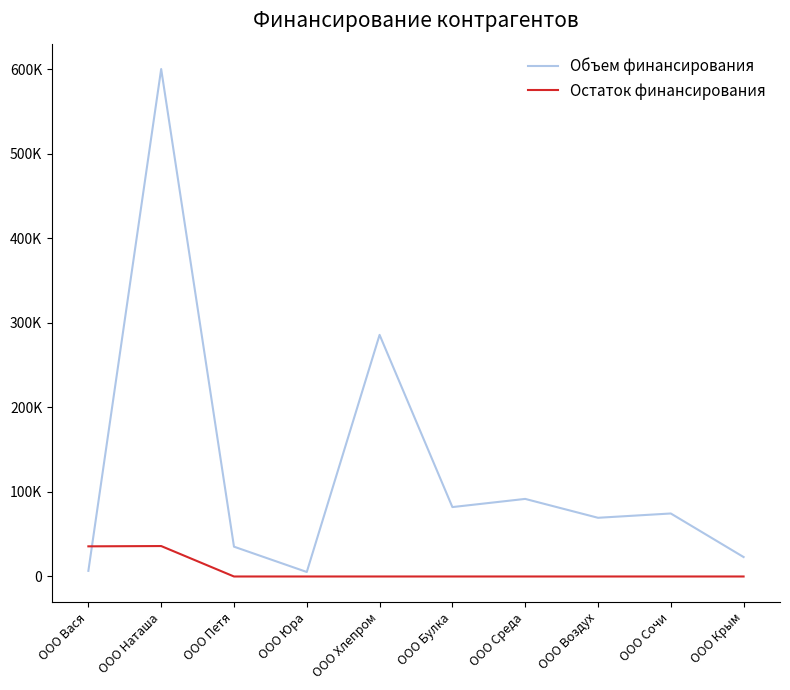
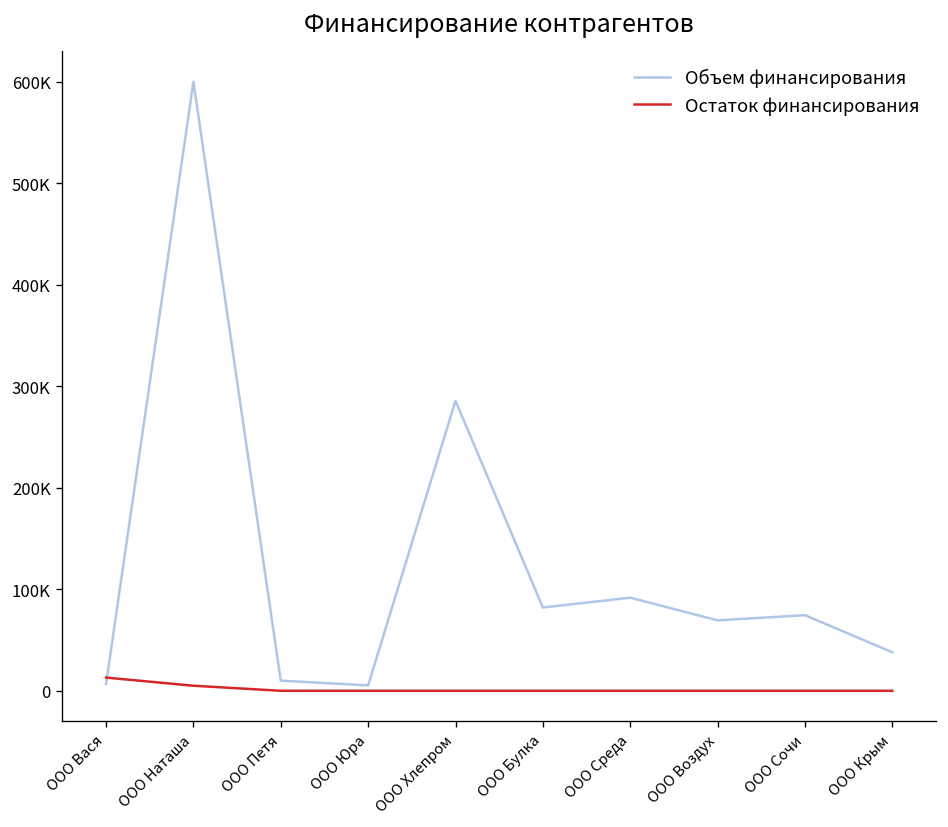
  {
    "Объем финансирования": {
      "ООО Вася": 10000,
      "ООО Наташа": 600000,
-     "ООО Петя": 40000,
+     "ООО Петя": 10000,
      "ООО Юра": 10000,
      "ООО Хлепром": 290000,
      "ООО Булка": 80000,
      "ООО Среда": 90000,
      "ООО Воздух": 70000,
      "ООО Сочи": 70000,
-     "ООО Крым": 20000
+     "ООО Крым": 40000
    },
    "Остаток финансирования": {
-     "ООО Вася": 40000,
-     "ООО Наташа": 40000,
+     "ООО Вася": 10000,
+     "ООО Наташа": 10000,
      "ООО Петя": 0,
      "ООО Юра": 0,
      "ООО Хлепром": 0,
      "ООО Булка": 0,
      "ООО Среда": 0,
      "ООО Воздух": 0,
      "ООО Сочи": 0,
      "ООО Крым": 0
    }
  }
